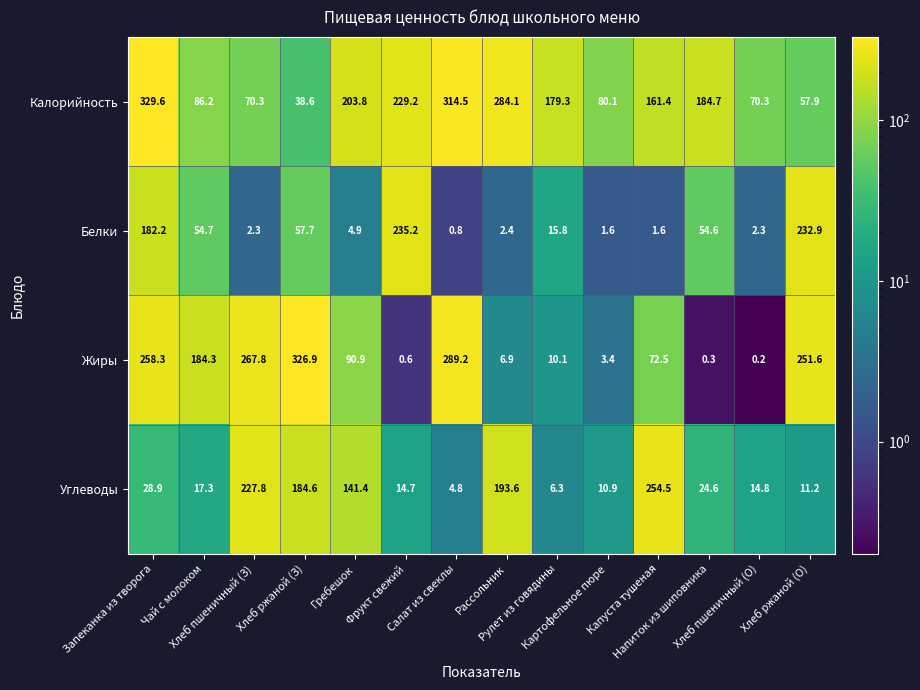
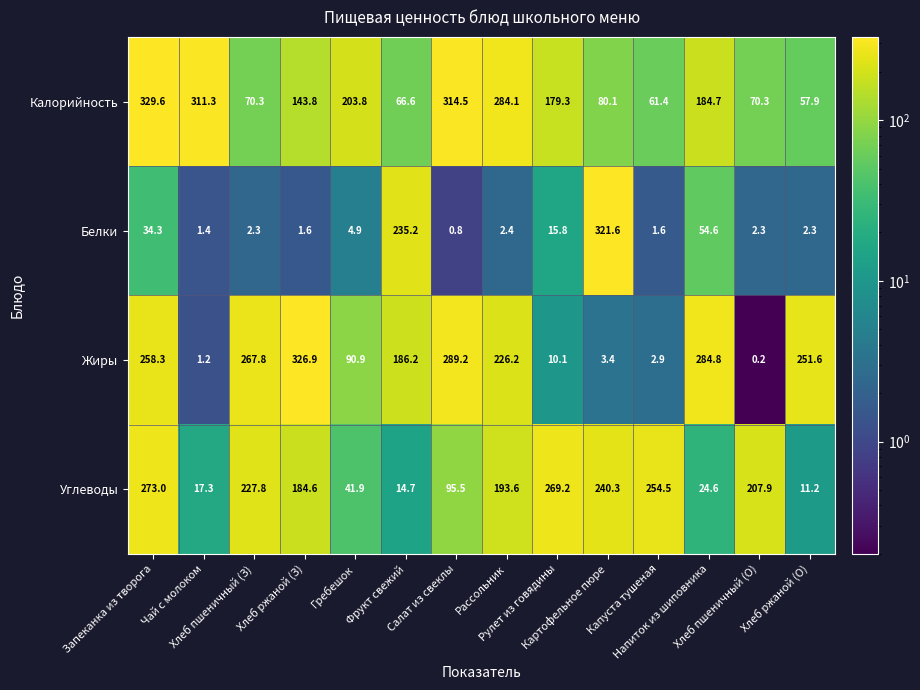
  {
    "Калорийность": {
      "Запеканка из творога": 329.6,
-     "Чай с молоком": 86.2,
+     "Чай с молоком": 311.3,
      "Хлеб пшеничный (З)": 70.3,
-     "Хлеб ржаной (З)": 38.6,
+     "Хлеб ржаной (З)": 143.8,
      "Гребешок": 203.8,
-     "Фрукт свежий": 229.2,
+     "Фрукт свежий": 66.6,
      "Салат из свеклы": 314.5,
      "Рассольник": 284.1,
      "Рулет из говядины": 179.3,
      "Картофельное пюре": 80.1,
-     "Капуста тушеная": 161.4,
+     "Капуста тушеная": 61.4,
      "Напиток из шиповника": 184.7,
      "Хлеб пшеничный (О)": 70.3,
      "Хлеб ржаной (О)": 57.9
    },
    "Белки": {
-     "Запеканка из творога": 182.2,
-     "Чай с молоком": 54.7,
+     "Запеканка из творога": 34.3,
+     "Чай с молоком": 1.4,
      "Хлеб пшеничный (З)": 2.3,
-     "Хлеб ржаной (З)": 57.7,
+     "Хлеб ржаной (З)": 1.6,
      "Гребешок": 4.9,
      "Фрукт свежий": 235.2,
      "Салат из свеклы": 0.8,
      "Рассольник": 2.4,
      "Рулет из говядины": 15.8,
-     "Картофельное пюре": 1.6,
+     "Картофельное пюре": 321.6,
      "Капуста тушеная": 1.6,
      "Напиток из шиповника": 54.6,
      "Хлеб пшеничный (О)": 2.3,
-     "Хлеб ржаной (О)": 232.9
+     "Хлеб ржаной (О)": 2.3
    },
    "Жиры": {
      "Запеканка из творога": 258.3,
-     "Чай с молоком": 184.3,
+     "Чай с молоком": 1.2,
      "Хлеб пшеничный (З)": 267.8,
      "Хлеб ржаной (З)": 326.9,
      "Гребешок": 90.9,
-     "Фрукт свежий": 0.6,
+     "Фрукт свежий": 186.2,
      "Салат из свеклы": 289.2,
-     "Рассольник": 6.9,
+     "Рассольник": 226.2,
      "Рулет из говядины": 10.1,
      "Картофельное пюре": 3.4,
-     "Капуста тушеная": 72.5,
-     "Напиток из шиповника": 0.3,
+     "Капуста тушеная": 2.9,
+     "Напиток из шиповника": 284.8,
      "Хлеб пшеничный (О)": 0.2,
      "Хлеб ржаной (О)": 251.6
    },
    "Углеводы": {
-     "Запеканка из творога": 28.9,
+     "Запеканка из творога": 273.0,
      "Чай с молоком": 17.3,
      "Хлеб пшеничный (З)": 227.8,
      "Хлеб ржаной (З)": 184.6,
-     "Гребешок": 141.4,
+     "Гребешок": 41.9,
      "Фрукт свежий": 14.7,
-     "Салат из свеклы": 4.8,
+     "Салат из свеклы": 95.5,
      "Рассольник": 193.6,
-     "Рулет из говядины": 6.3,
-     "Картофельное пюре": 10.9,
+     "Рулет из говядины": 269.2,
+     "Картофельное пюре": 240.3,
      "Капуста тушеная": 254.5,
      "Напиток из шиповника": 24.6,
-     "Хлеб пшеничный (О)": 14.8,
+     "Хлеб пшеничный (О)": 207.9,
      "Хлеб ржаной (О)": 11.2
    }
  }
